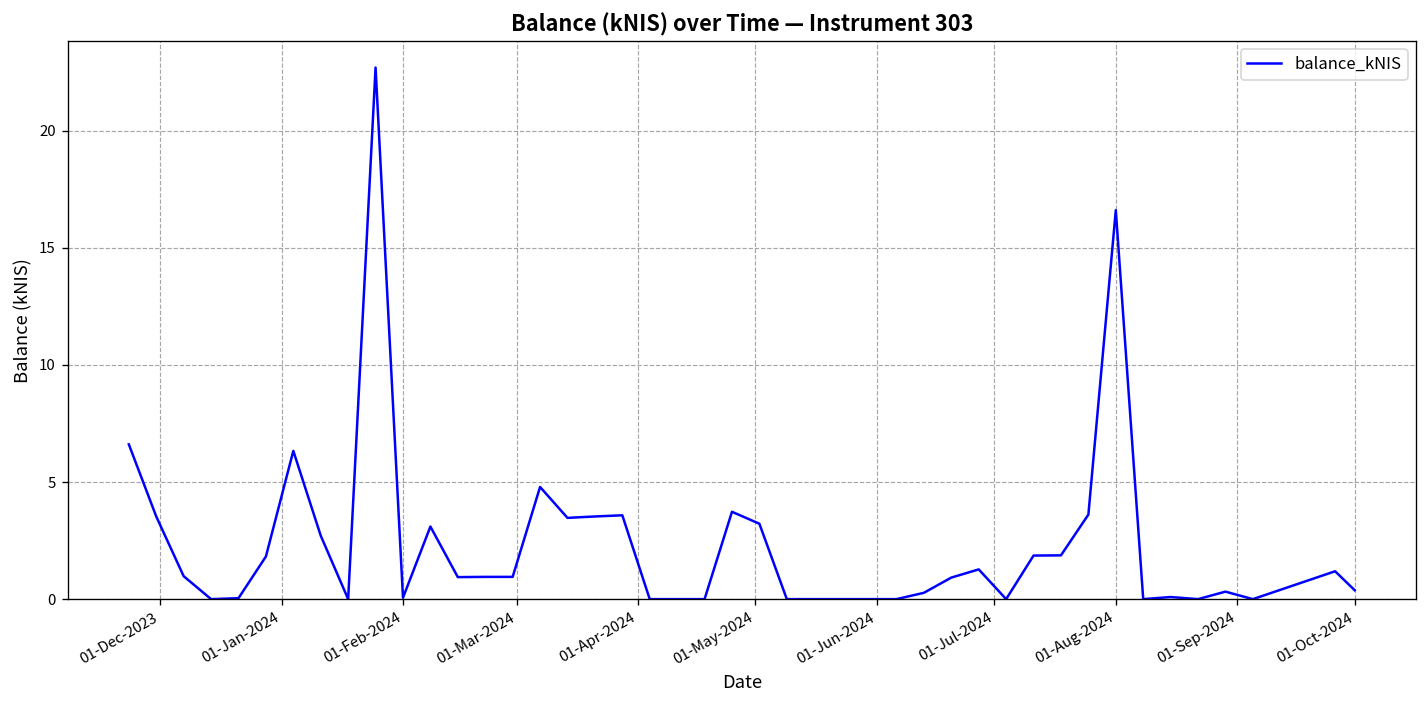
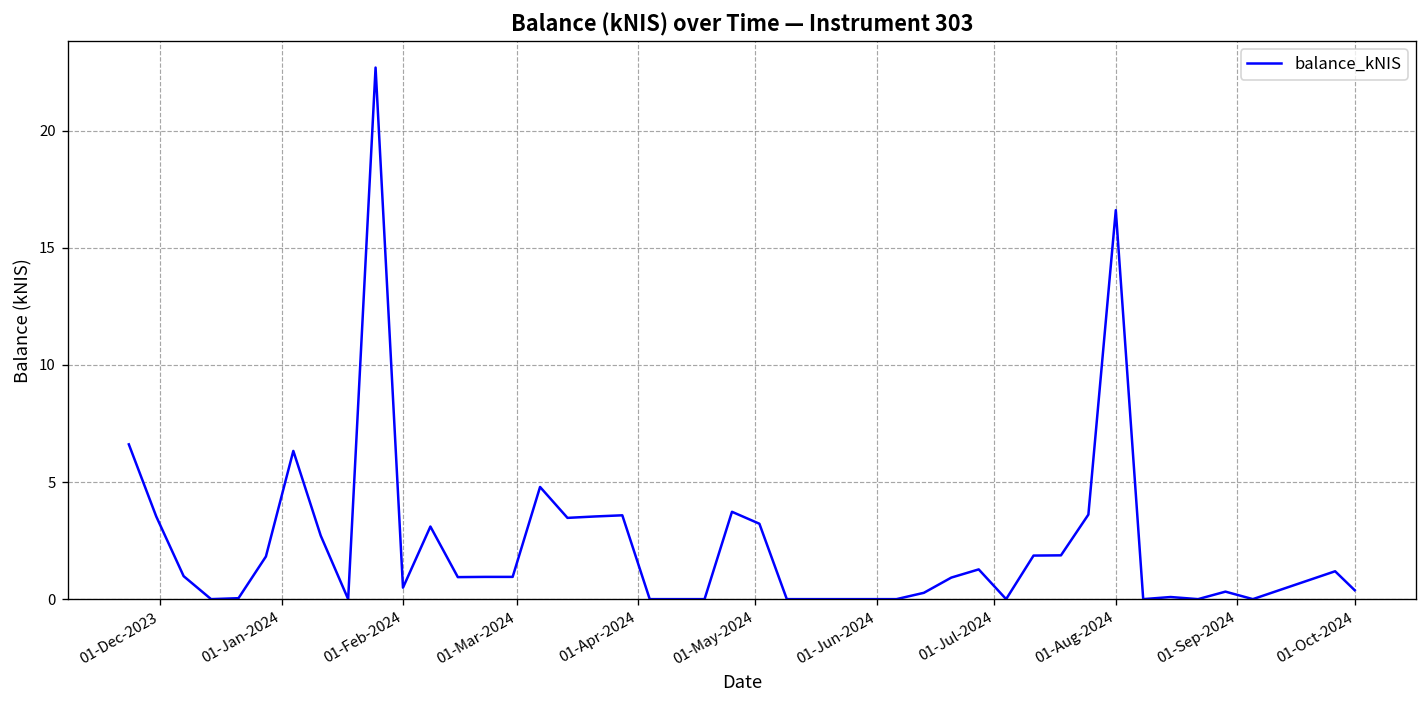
  {
-   "01-Feb-2024": 0.1,
+   "01-Feb-2024": 0.5,
    "01-Aug-2024": 16.6,
    "01-Oct-2024": 0.4
  }
